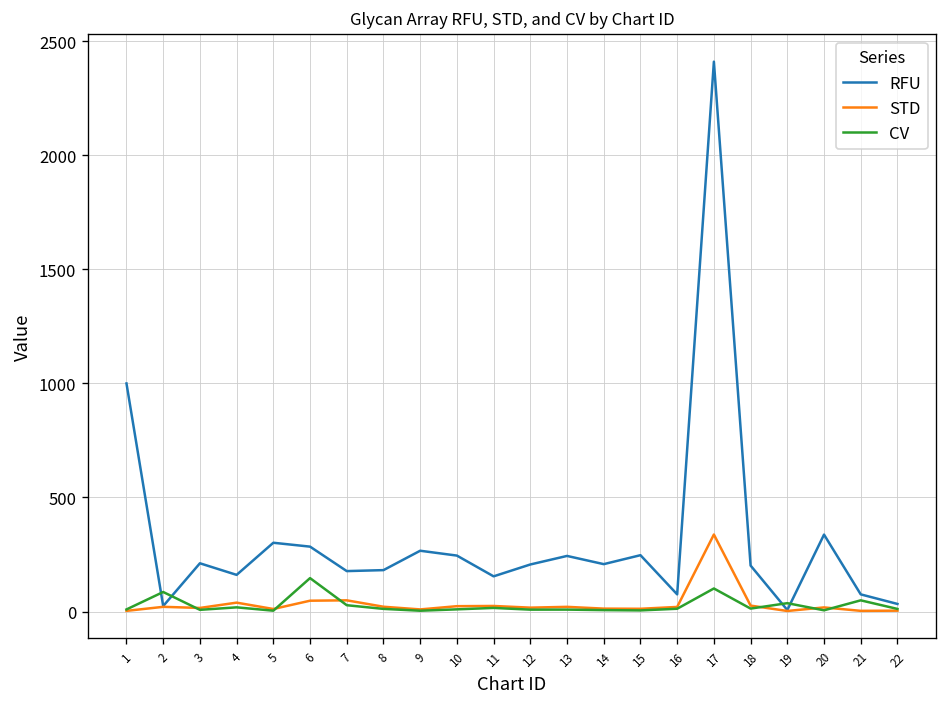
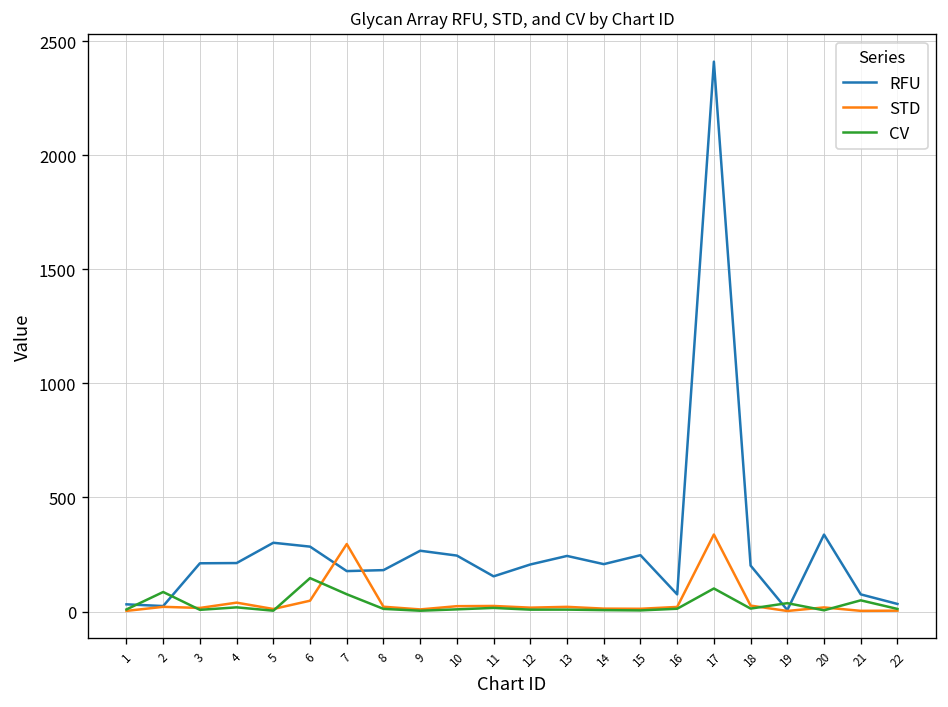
  {
    "RFU": {
-     "1": 1000,
+     "1": 30,
      "3": 210,
-     "4": 160,
+     "4": 210,
      "5": 300,
      "6": 280,
      "7": 180,
      "8": 180,
      "9": 270,
      "10": 250,
      "11": 150,
      "12": 210,
      "13": 240,
      "14": 210,
      "15": 250,
      "16": 80,
      "17": 2410,
      "18": 200,
      "20": 340,
      "21": 80,
      "22": 30
    },
    "STD": {
      "4": 40,
      "6": 50,
-     "7": 50,
+     "7": 300,
      "10": 20,
      "17": 340,
      "21": 0
    },
    "CV": {
      "2": 90,
      "4": 20,
      "6": 150,
-     "7": 30,
+     "7": 80,
      "10": 10,
      "17": 100,
      "19": 40,
      "21": 50
    }
  }
